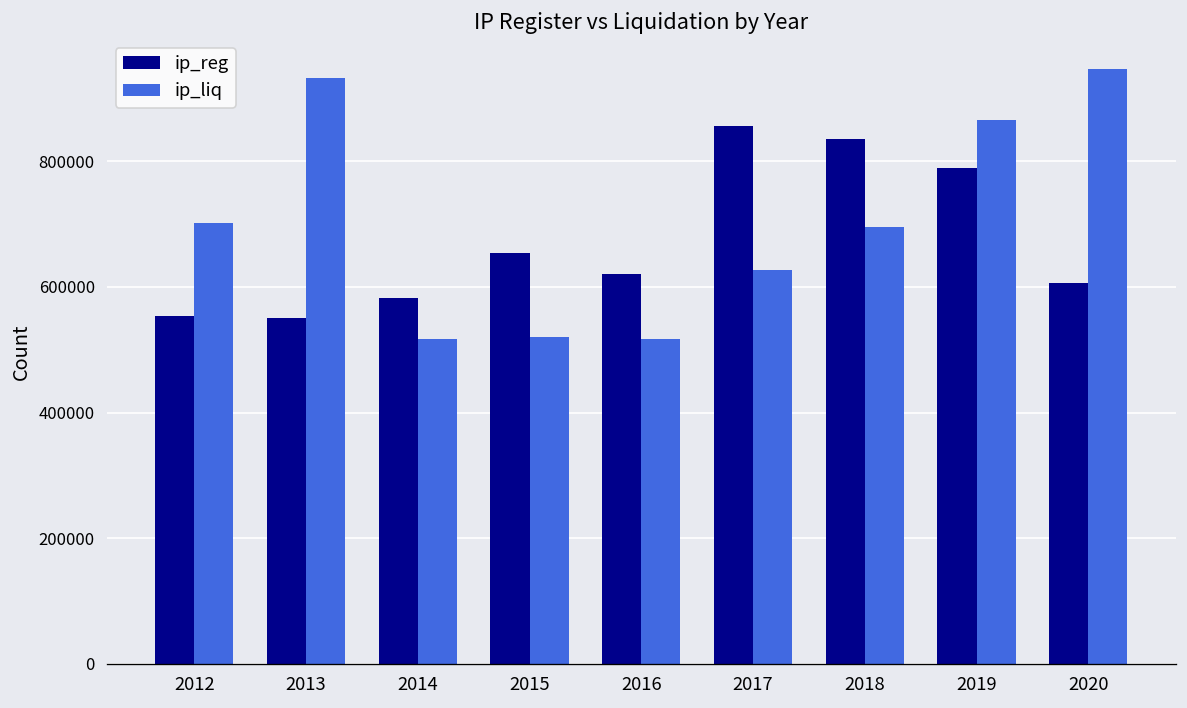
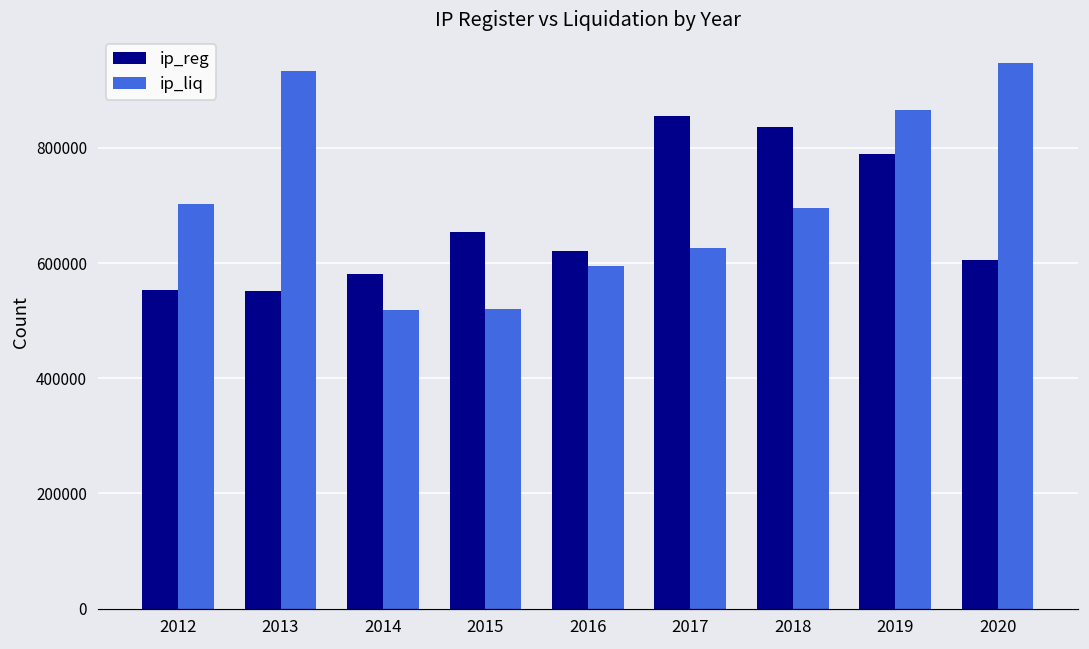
  {
    "ip_reg": {
      "2012": 550000,
      "2013": 550000,
      "2014": 580000,
      "2015": 650000,
      "2016": 620000,
      "2017": 860000,
      "2018": 840000,
      "2019": 790000,
      "2020": 610000
    },
    "ip_liq": {
      "2012": 700000,
      "2013": 930000,
      "2014": 520000,
      "2015": 520000,
-     "2016": 520000,
+     "2016": 590000,
      "2017": 630000,
      "2018": 700000,
      "2019": 870000,
      "2020": 950000
    }
  }
